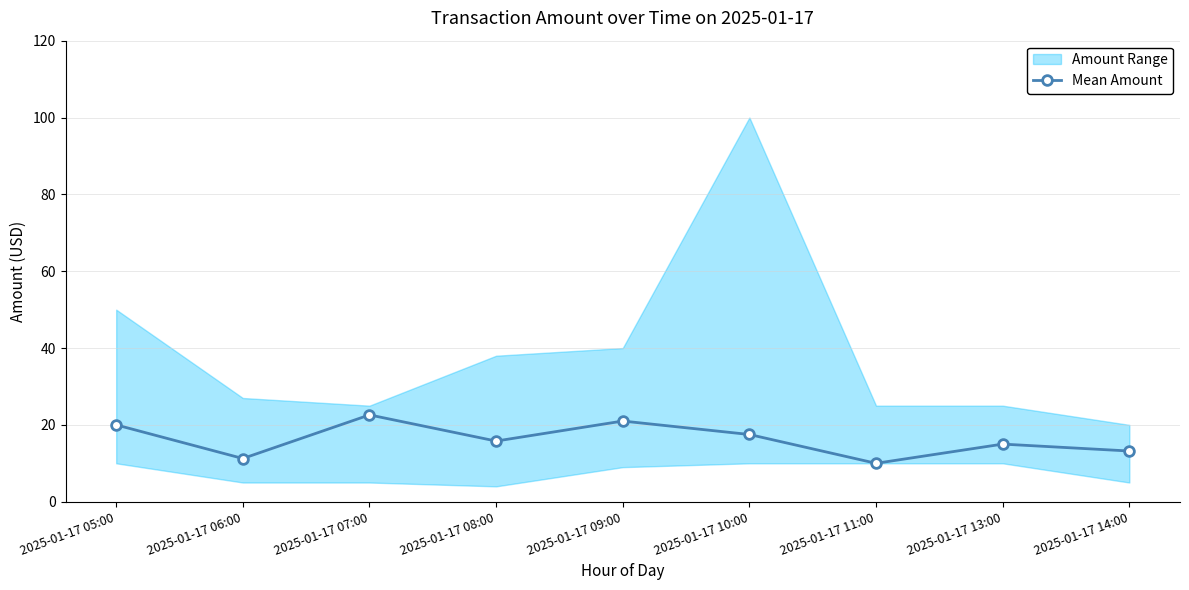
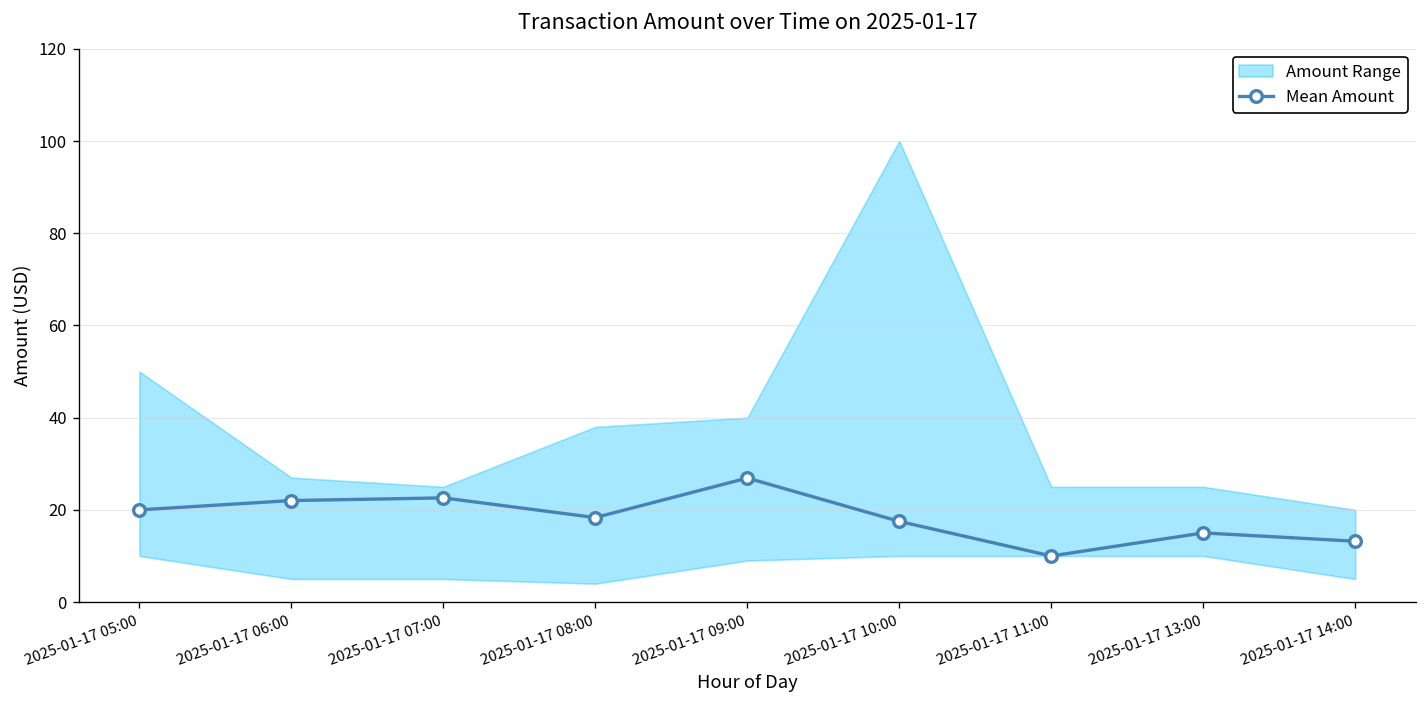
  {
    "Mean Amount": {
      "2025-01-17 05:00": 20,
-     "2025-01-17 06:00": 11,
+     "2025-01-17 06:00": 22,
      "2025-01-17 07:00": 23,
-     "2025-01-17 08:00": 16,
-     "2025-01-17 09:00": 21,
+     "2025-01-17 08:00": 18,
+     "2025-01-17 09:00": 27,
      "2025-01-17 10:00": 18,
      "2025-01-17 11:00": 10,
      "2025-01-17 13:00": 15,
      "2025-01-17 14:00": 13
    }
  }
